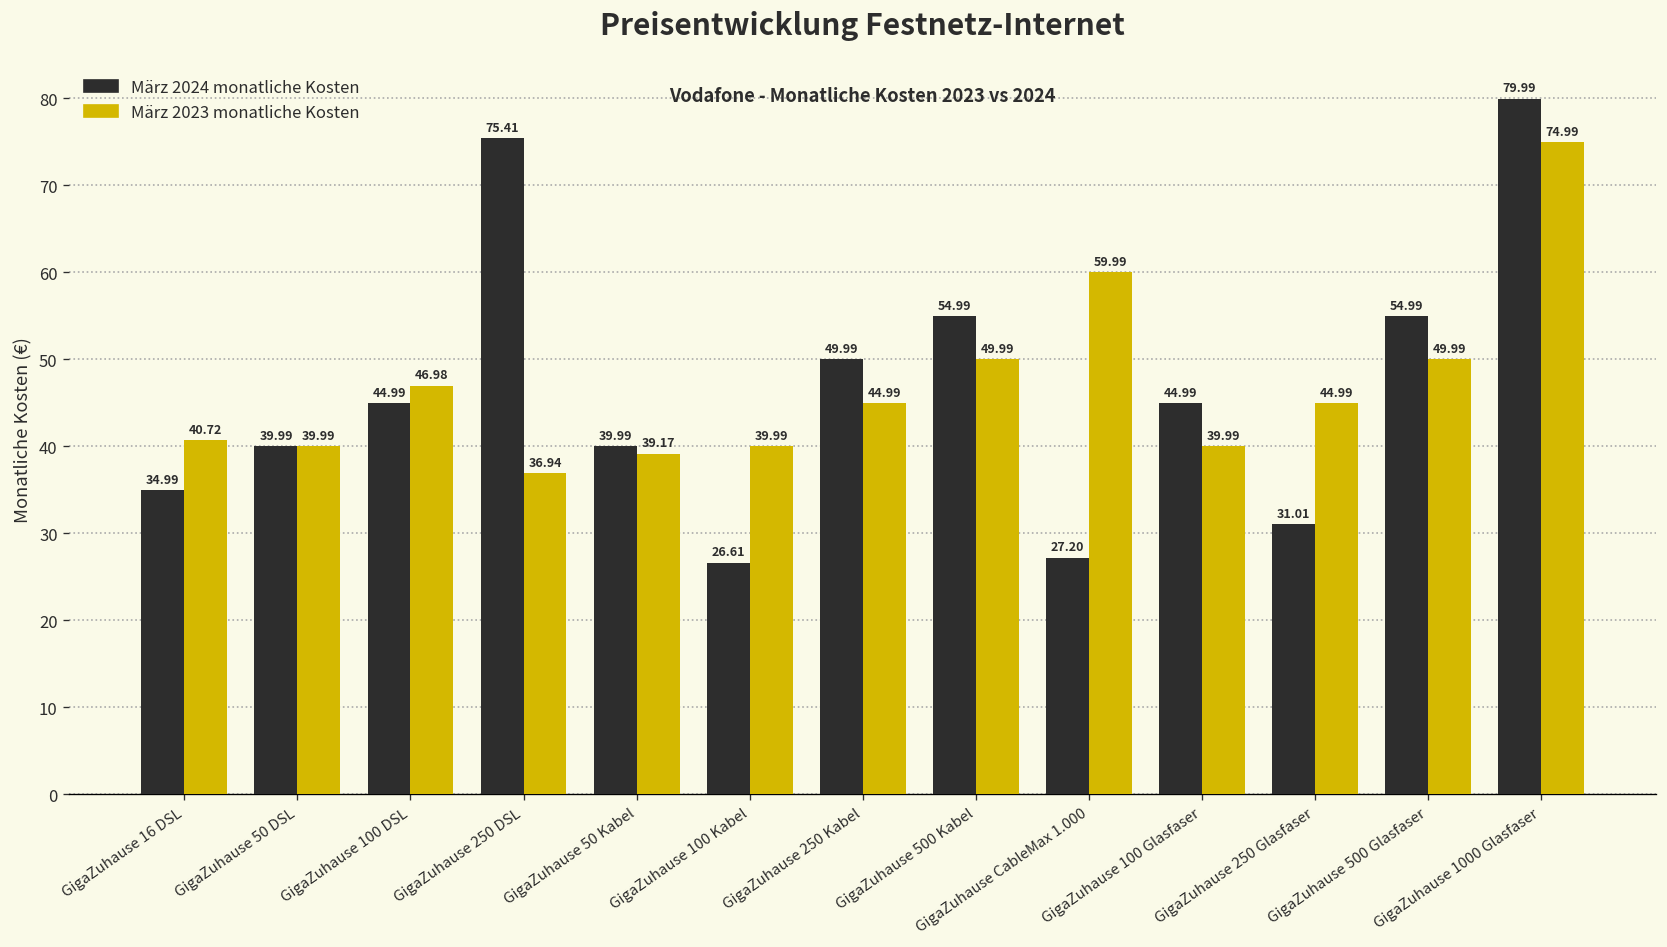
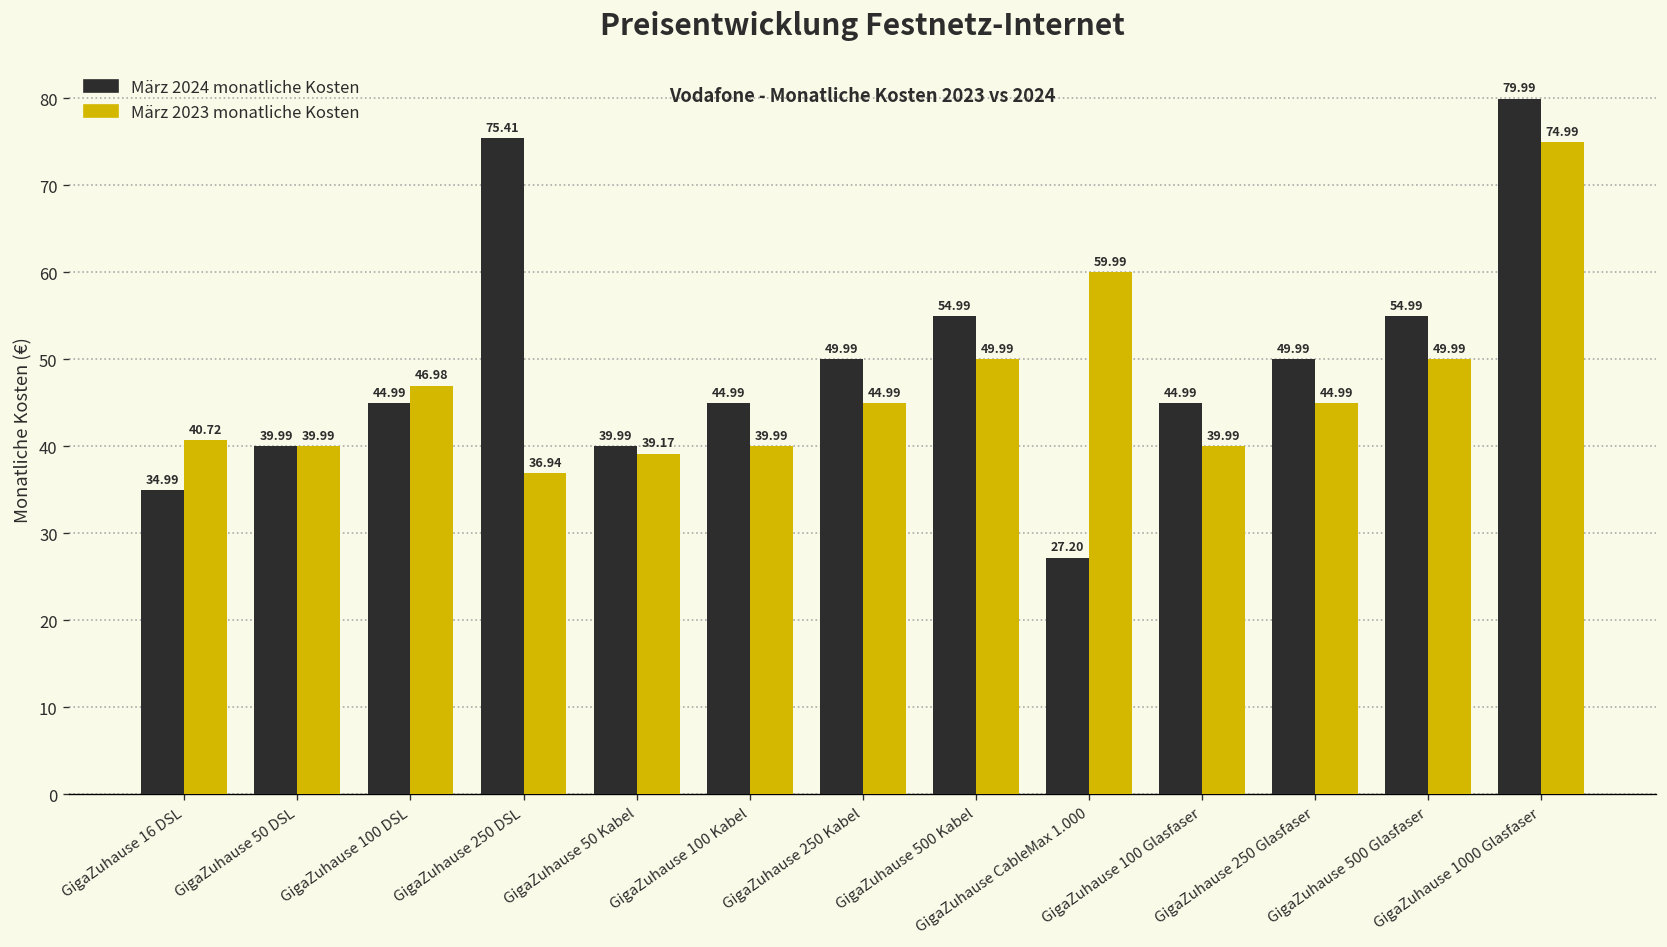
  {
    "März 2024 monatliche Kosten": {
      "GigaZuhause 16 DSL": 34.99,
      "GigaZuhause 50 DSL": 39.99,
      "GigaZuhause 100 DSL": 44.99,
      "GigaZuhause 250 DSL": 75.41,
      "GigaZuhause 50 Kabel": 39.99,
-     "GigaZuhause 100 Kabel": 26.61,
+     "GigaZuhause 100 Kabel": 44.99,
      "GigaZuhause 250 Kabel": 49.99,
      "GigaZuhause 500 Kabel": 54.99,
      "GigaZuhause CableMax 1.000": 27.20,
      "GigaZuhause 100 Glasfaser": 44.99,
-     "GigaZuhause 250 Glasfaser": 31.01,
+     "GigaZuhause 250 Glasfaser": 49.99,
      "GigaZuhause 500 Glasfaser": 54.99,
      "GigaZuhause 1000 Glasfaser": 79.99
    },
    "März 2023 monatliche Kosten": {
      "GigaZuhause 16 DSL": 40.72,
      "GigaZuhause 50 DSL": 39.99,
      "GigaZuhause 100 DSL": 46.98,
      "GigaZuhause 250 DSL": 36.94,
      "GigaZuhause 50 Kabel": 39.17,
      "GigaZuhause 100 Kabel": 39.99,
      "GigaZuhause 250 Kabel": 44.99,
      "GigaZuhause 500 Kabel": 49.99,
      "GigaZuhause CableMax 1.000": 59.99,
      "GigaZuhause 100 Glasfaser": 39.99,
      "GigaZuhause 250 Glasfaser": 44.99,
      "GigaZuhause 500 Glasfaser": 49.99,
      "GigaZuhause 1000 Glasfaser": 74.99
    }
  }
